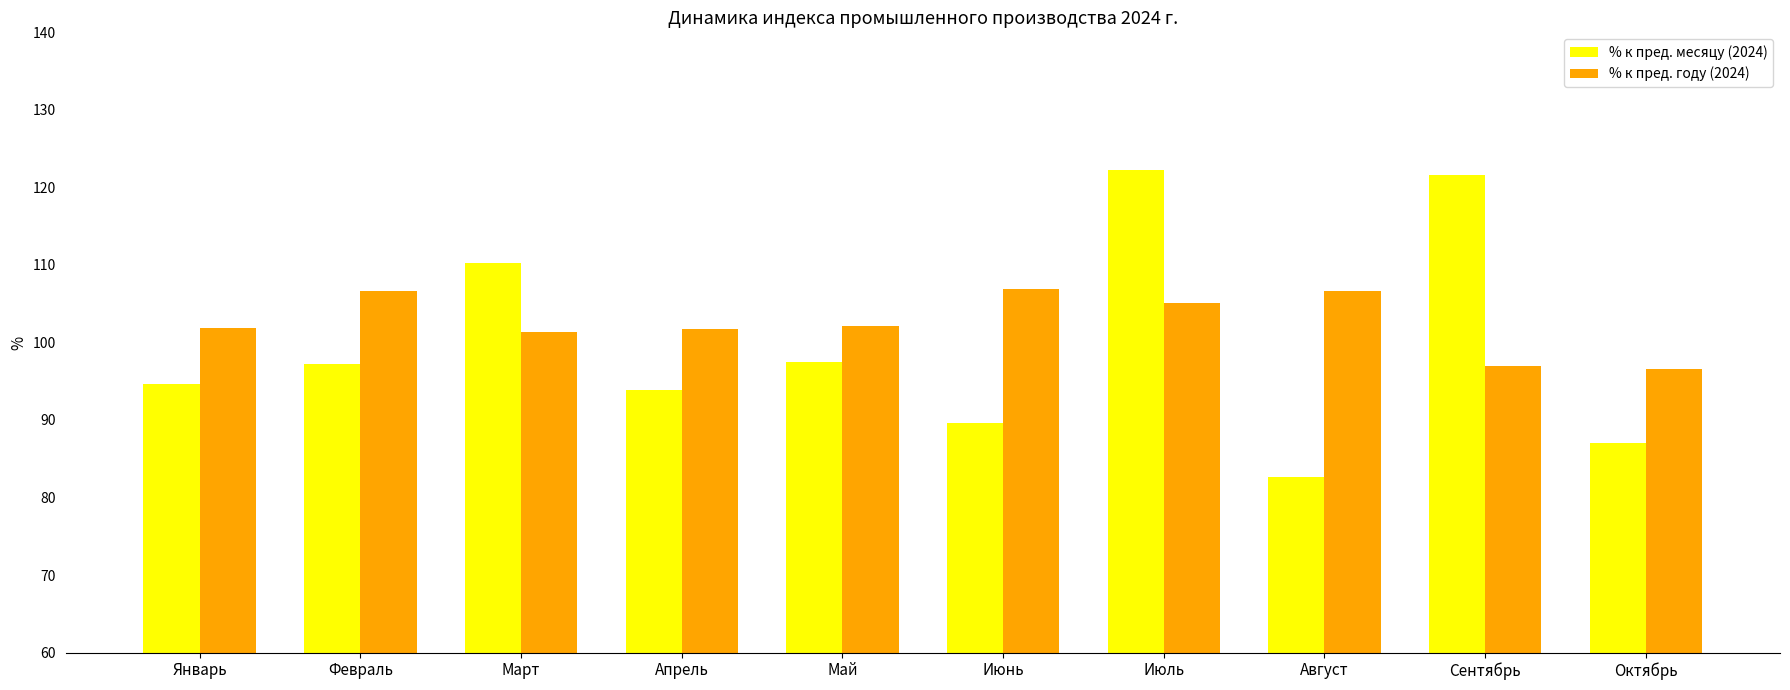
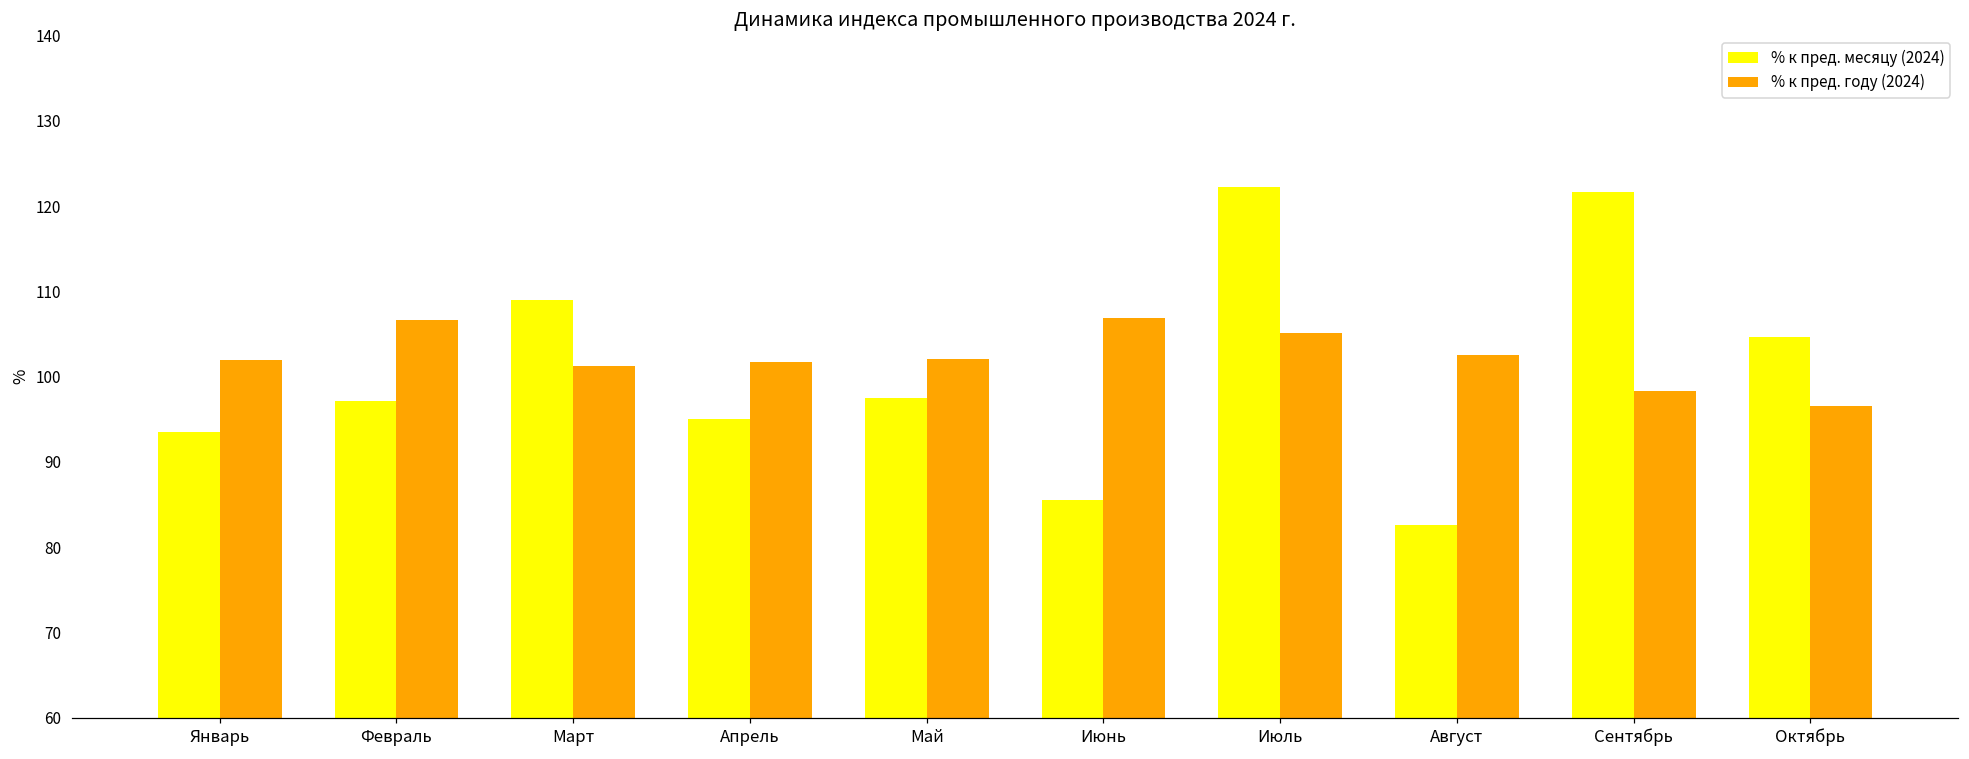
  {
    "% к пред. месяцу (2024)": {
-     "Январь": 95,
+     "Январь": 94,
      "Февраль": 97,
-     "Март": 110,
-     "Апрель": 94,
+     "Март": 109,
+     "Апрель": 95,
      "Май": 98,
-     "Июнь": 90,
+     "Июнь": 86,
      "Июль": 122,
      "Август": 83,
      "Сентябрь": 122,
-     "Октябрь": 87
+     "Октябрь": 105
    },
    "% к пред. году (2024)": {
      "Январь": 102,
      "Февраль": 107,
      "Март": 101,
      "Апрель": 102,
      "Май": 102,
      "Июнь": 107,
      "Июль": 105,
-     "Август": 107,
-     "Сентябрь": 97,
+     "Август": 103,
+     "Сентябрь": 98,
      "Октябрь": 97
    }
  }
